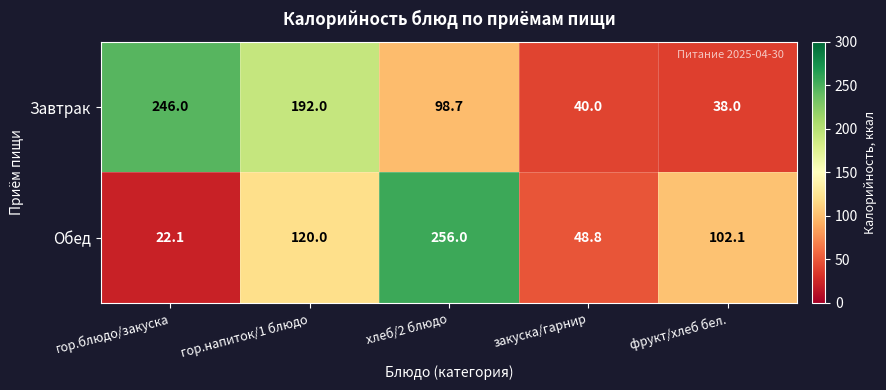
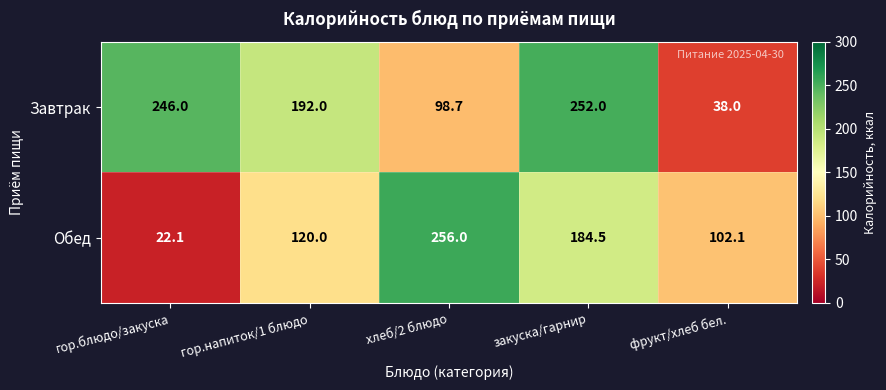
  {
    "Завтрак": {
      "гор.блюдо/закуска": 246.0,
      "гор.напиток/1 блюдо": 192.0,
      "хлеб/2 блюдо": 98.7,
-     "закуска/гарнир": 40.0
+     "закуска/гарнир": 252.0
    },
    "Обед": {
      "гор.блюдо/закуска": 22.1,
      "гор.напиток/1 блюдо": 120.0,
      "хлеб/2 блюдо": 256.0,
-     "закуска/гарнир": 48.8,
+     "закуска/гарнир": 184.5,
      "фрукт/хлеб бел.": 102.1
    }
  }
